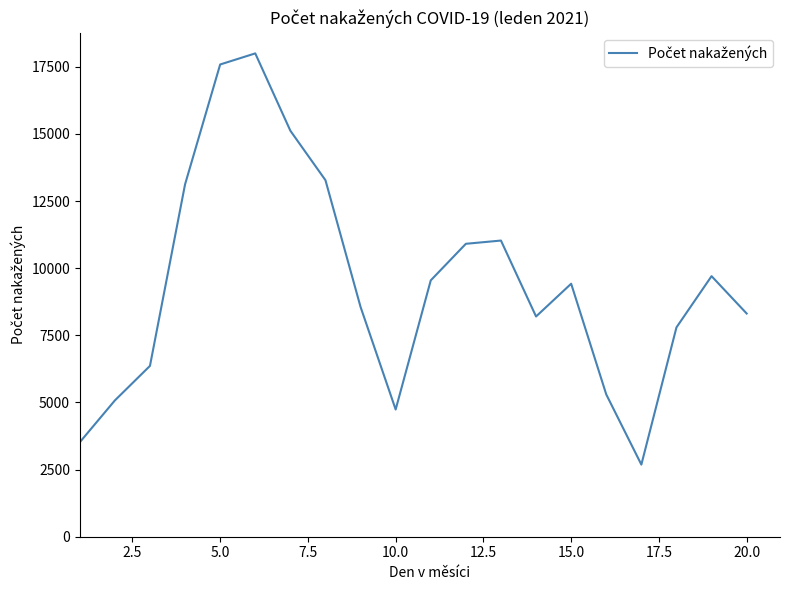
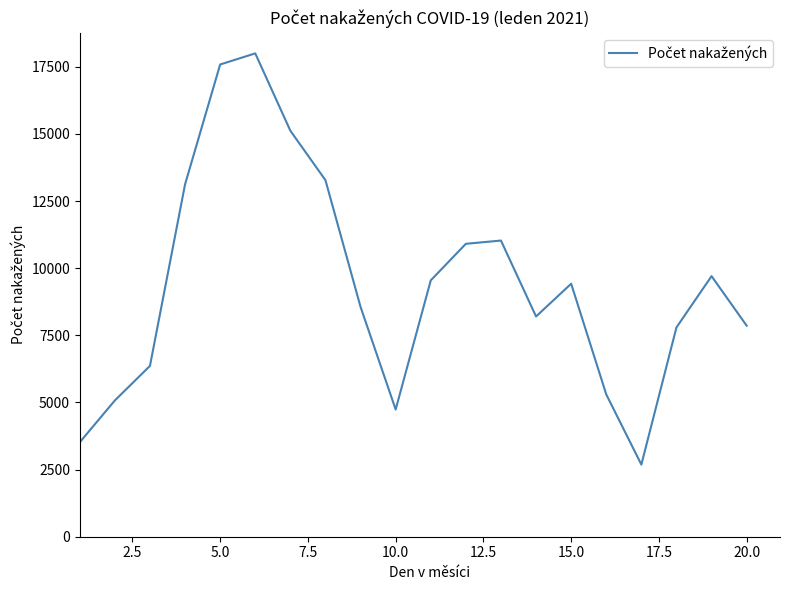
  {
    "5.0": 17600,
    "10.0": 4700,
    "15.0": 9400,
-   "20.0": 8300
+   "20.0": 7900
  }
